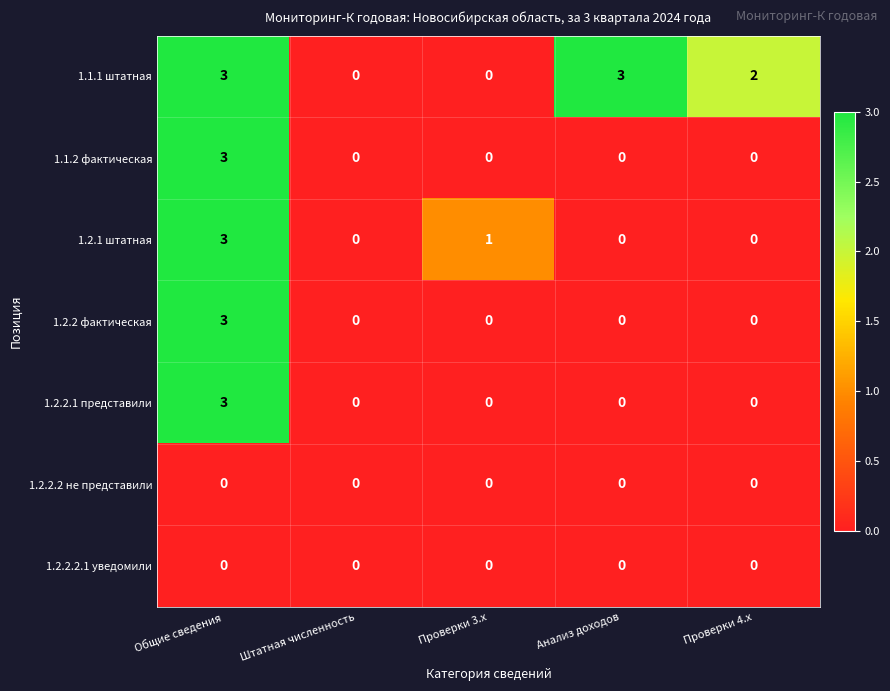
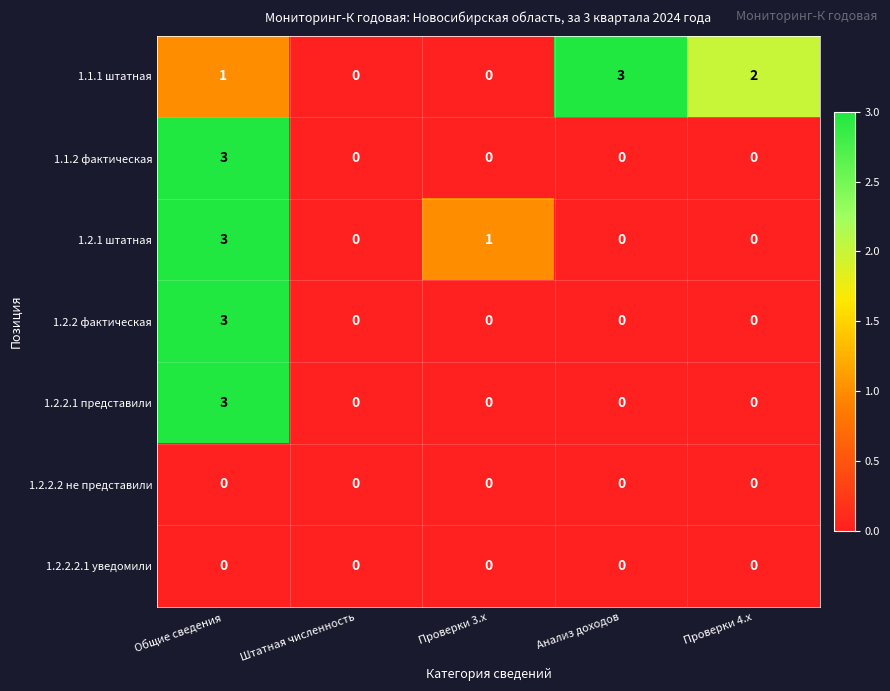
  {
    "1.1.1 штатная": {
-     "Общие сведения": 3,
+     "Общие сведения": 1,
      "Штатная численность": 0,
      "Проверки 3.x": 0,
      "Анализ доходов": 3,
      "Проверки 4.x": 2
    },
    "1.1.2 фактическая": {
      "Общие сведения": 3,
      "Штатная численность": 0,
      "Проверки 3.x": 0,
      "Анализ доходов": 0,
      "Проверки 4.x": 0
    },
    "1.2.1 штатная": {
      "Общие сведения": 3,
      "Штатная численность": 0,
      "Проверки 3.x": 1,
      "Анализ доходов": 0,
      "Проверки 4.x": 0
    },
    "1.2.2 фактическая": {
      "Общие сведения": 3,
      "Штатная численность": 0,
      "Проверки 3.x": 0,
      "Анализ доходов": 0,
      "Проверки 4.x": 0
    },
    "1.2.2.1 представили": {
      "Общие сведения": 3,
      "Штатная численность": 0,
      "Проверки 3.x": 0,
      "Анализ доходов": 0,
      "Проверки 4.x": 0
    },
    "1.2.2.2 не представили": {
      "Общие сведения": 0,
      "Штатная численность": 0,
      "Проверки 3.x": 0,
      "Анализ доходов": 0,
      "Проверки 4.x": 0
    },
    "1.2.2.2.1 уведомили": {
      "Общие сведения": 0,
      "Штатная численность": 0,
      "Проверки 3.x": 0,
      "Анализ доходов": 0,
      "Проверки 4.x": 0
    }
  }
